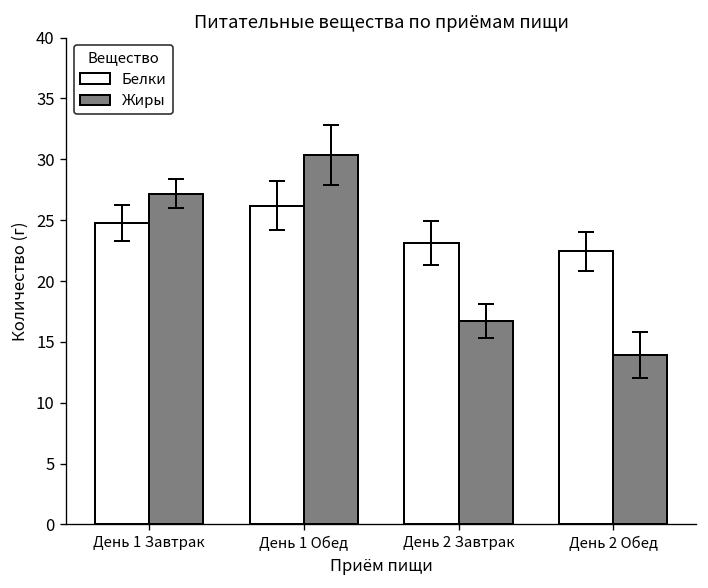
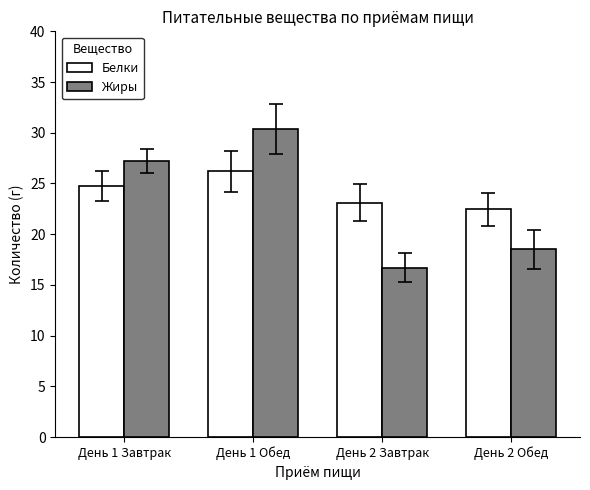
  {
    "Белки": {
      "День 1 Завтрак": 24.8,
      "День 1 Обед": 26.2,
      "День 2 Завтрак": 23.1,
      "День 2 Обед": 22.5
    },
    "Жиры": {
      "День 1 Завтрак": 27.2,
      "День 1 Обед": 30.4,
      "День 2 Завтрак": 16.7,
-     "День 2 Обед": 13.9
+     "День 2 Обед": 18.5
    }
  }
